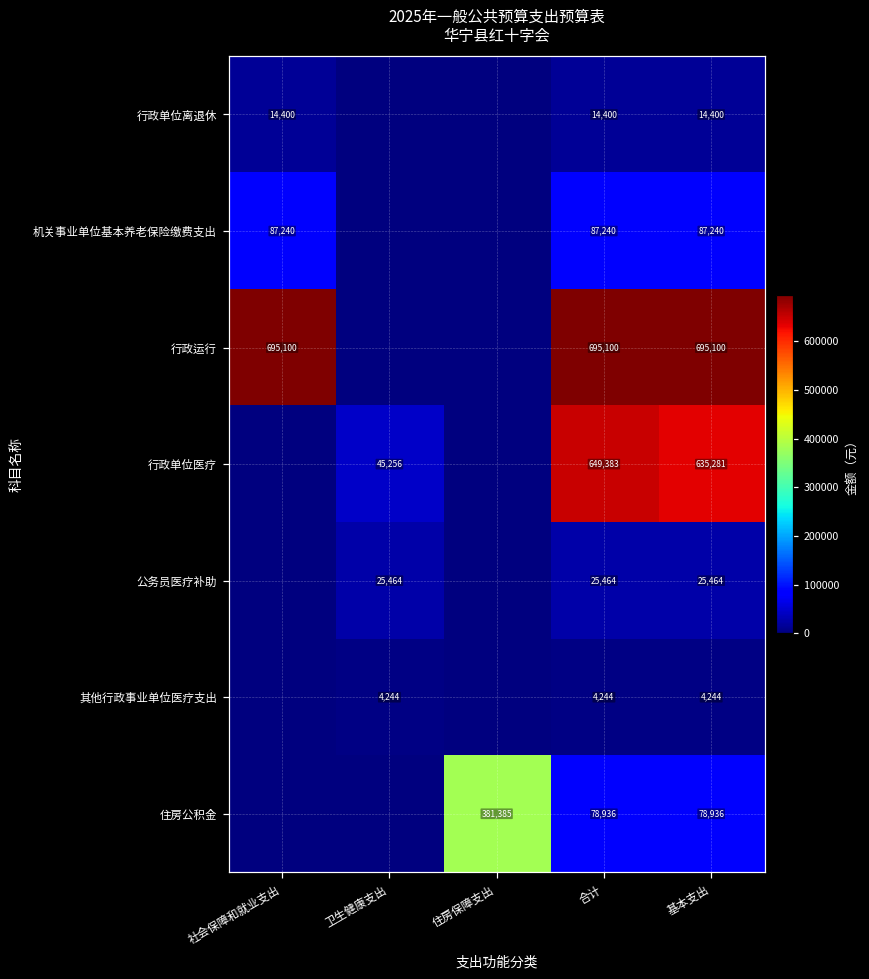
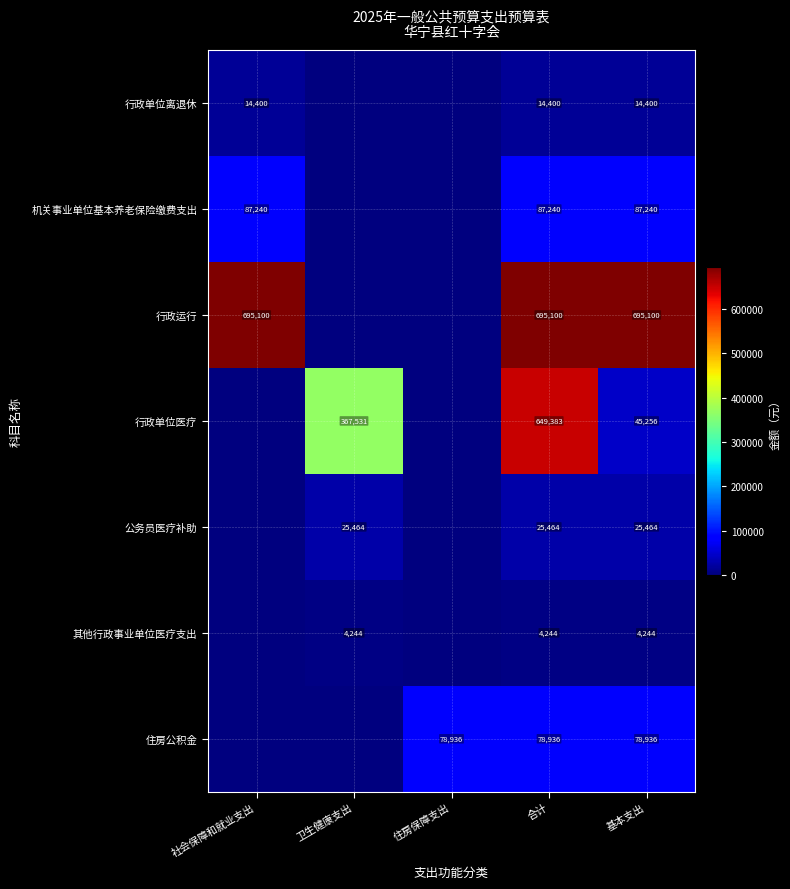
  {
    "行政单位医疗": {
-     "卫生健康支出": "45,256",
-     "基本支出": "635,281"
+     "卫生健康支出": "367,531",
+     "基本支出": "45,256"
    },
    "住房公积金": {
-     "住房保障支出": "381,385"
+     "住房保障支出": "78,936"
    }
  }
